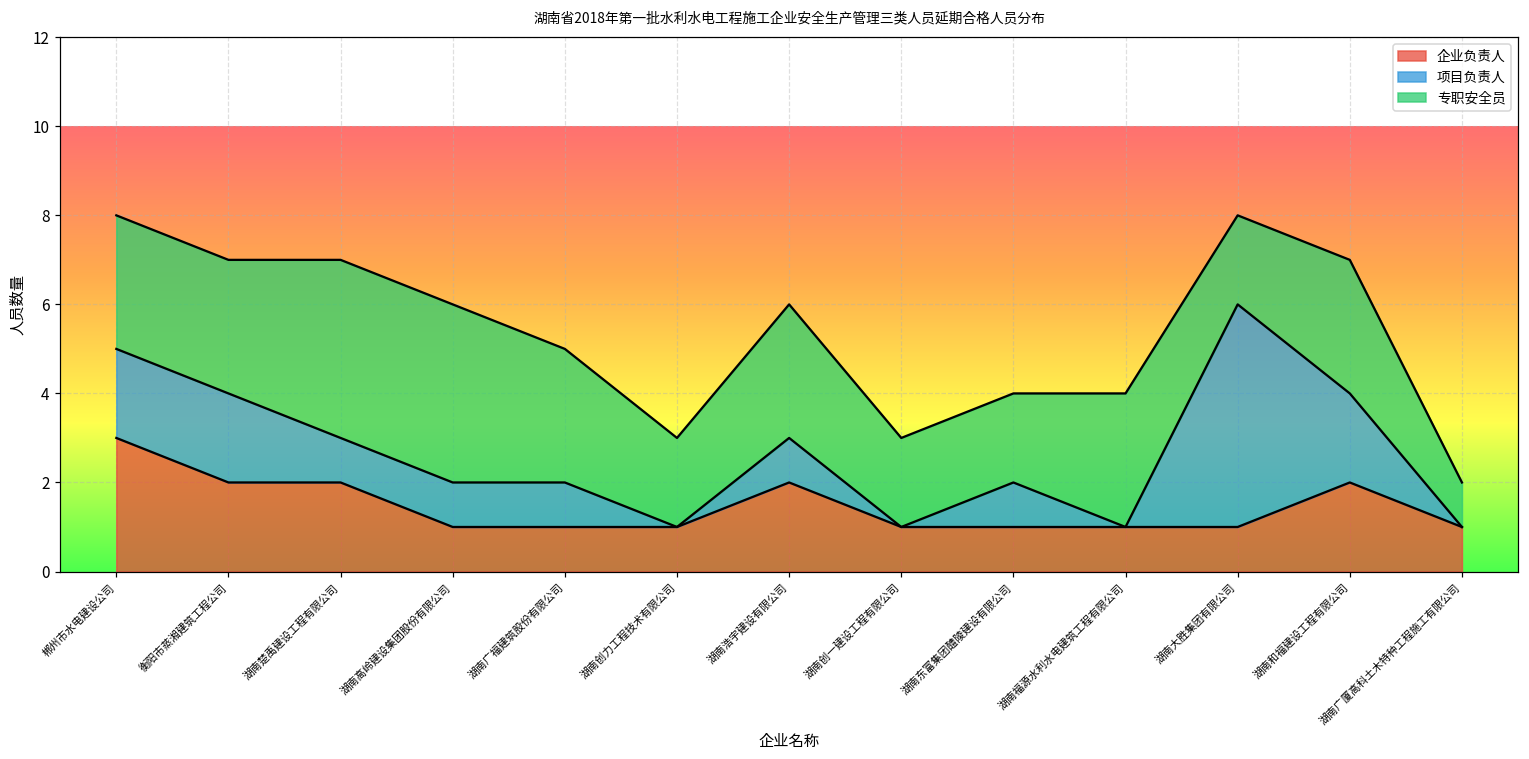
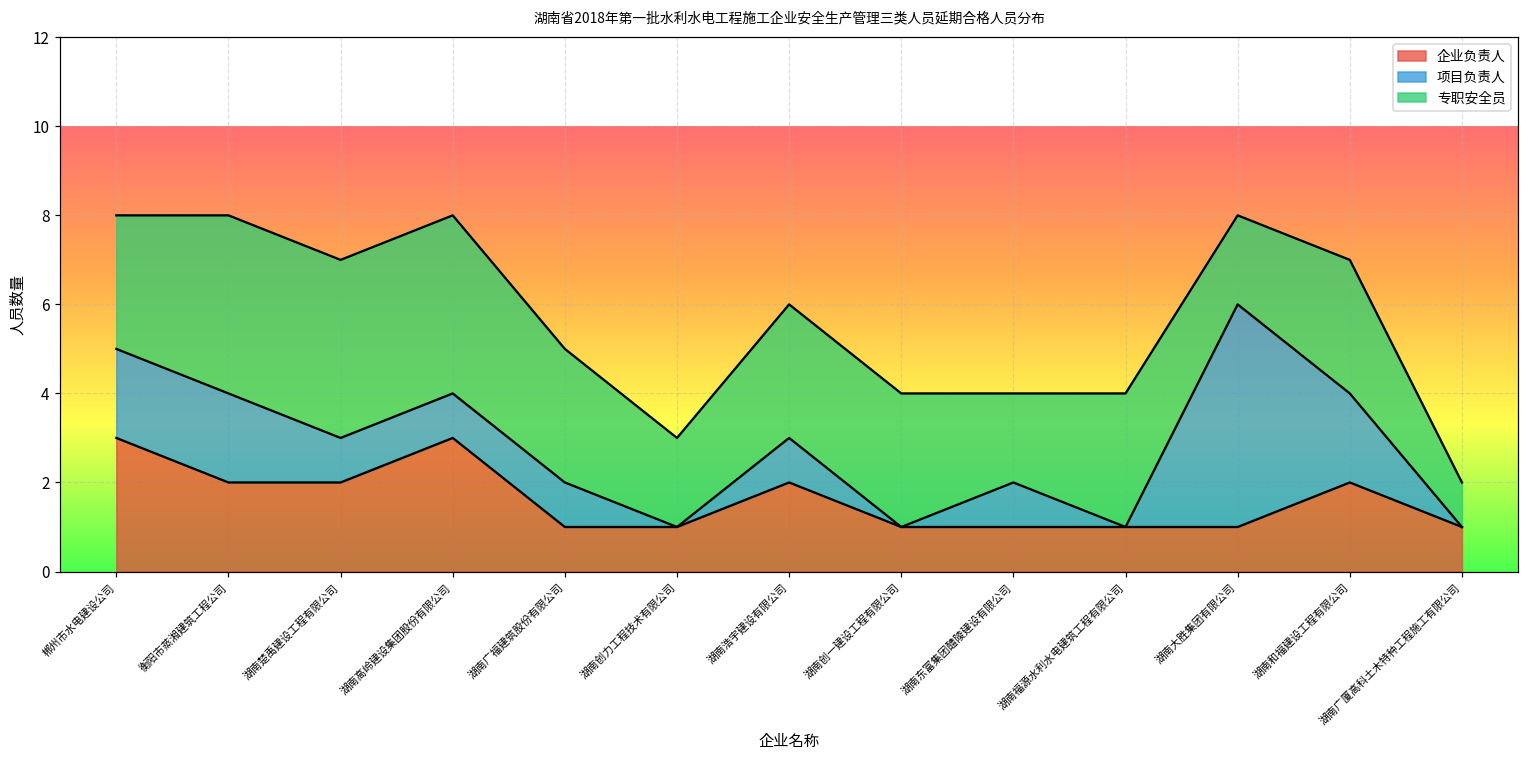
  {
    "企业负责人": {
      "郴州市水电建设公司": 3,
      "衡阳市蒸湘建筑工程公司": 2,
      "湖南楚禹建设工程有限公司": 2,
-     "湖南高岭建设集团股份有限公司": 1,
+     "湖南高岭建设集团股份有限公司": 3,
      "湖南广福建筑股份有限公司": 1,
      "湖南浩宇建设有限公司": 2,
      "湖南东富集团醴陵建设有限公司": 1,
      "湖南大胜集团有限公司": 1,
      "湖南和福建设工程有限公司": 2
    },
    "项目负责人": {
      "郴州市水电建设公司": 2,
      "衡阳市蒸湘建筑工程公司": 2,
      "湖南楚禹建设工程有限公司": 1,
      "湖南高岭建设集团股份有限公司": 1,
      "湖南广福建筑股份有限公司": 1,
      "湖南浩宇建设有限公司": 1,
      "湖南东富集团醴陵建设有限公司": 1,
      "湖南大胜集团有限公司": 5,
      "湖南和福建设工程有限公司": 2
    },
    "专职安全员": {
      "郴州市水电建设公司": 3,
-     "衡阳市蒸湘建筑工程公司": 3,
+     "衡阳市蒸湘建筑工程公司": 4,
      "湖南楚禹建设工程有限公司": 4,
      "湖南高岭建设集团股份有限公司": 4,
      "湖南广福建筑股份有限公司": 3,
      "湖南创力工程技术有限公司": 2,
      "湖南浩宇建设有限公司": 3,
-     "湖南创一建设工程有限公司": 2,
+     "湖南创一建设工程有限公司": 3,
      "湖南东富集团醴陵建设有限公司": 2,
      "湖南福源水利水电建筑工程有限公司": 3,
      "湖南大胜集团有限公司": 2,
      "湖南和福建设工程有限公司": 3,
      "湖南广厦高科土木特种工程施工有限公司": 1
    }
  }
